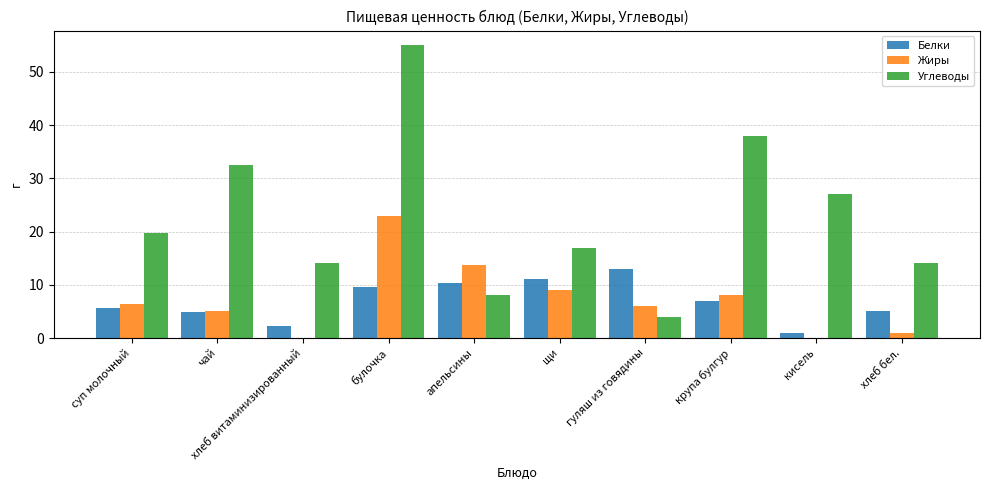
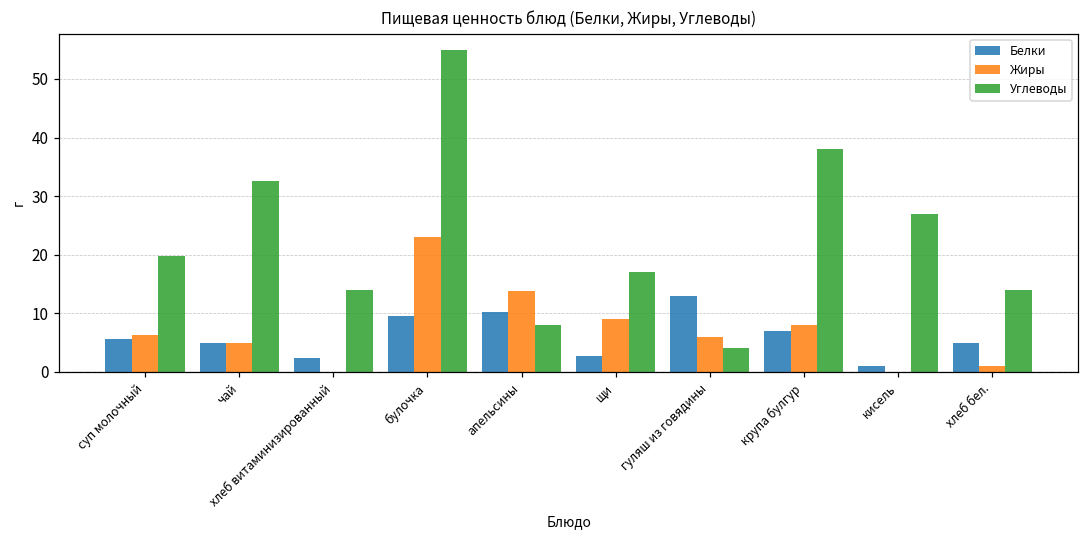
  {
    "Белки": {
      "суп молочный": 6,
      "чай": 5,
      "хлеб витаминизированный": 2,
      "булочка": 10,
      "апельсины": 10,
-     "щи": 11,
+     "щи": 3,
      "гуляш из говядины": 13,
      "крупа булгур": 7,
      "кисель": 1,
      "хлеб бел.": 5
    },
    "Жиры": {
      "суп молочный": 6,
      "чай": 5,
      "хлеб витаминизированный": 0,
      "булочка": 23,
      "апельсины": 14,
      "щи": 9,
      "гуляш из говядины": 6,
      "крупа булгур": 8,
      "кисель": 0,
      "хлеб бел.": 1
    },
    "Углеводы": {
      "суп молочный": 20,
      "чай": 33,
      "хлеб витаминизированный": 14,
      "булочка": 55,
      "апельсины": 8,
      "щи": 17,
      "гуляш из говядины": 4,
      "крупа булгур": 38,
      "кисель": 27,
      "хлеб бел.": 14
    }
  }
